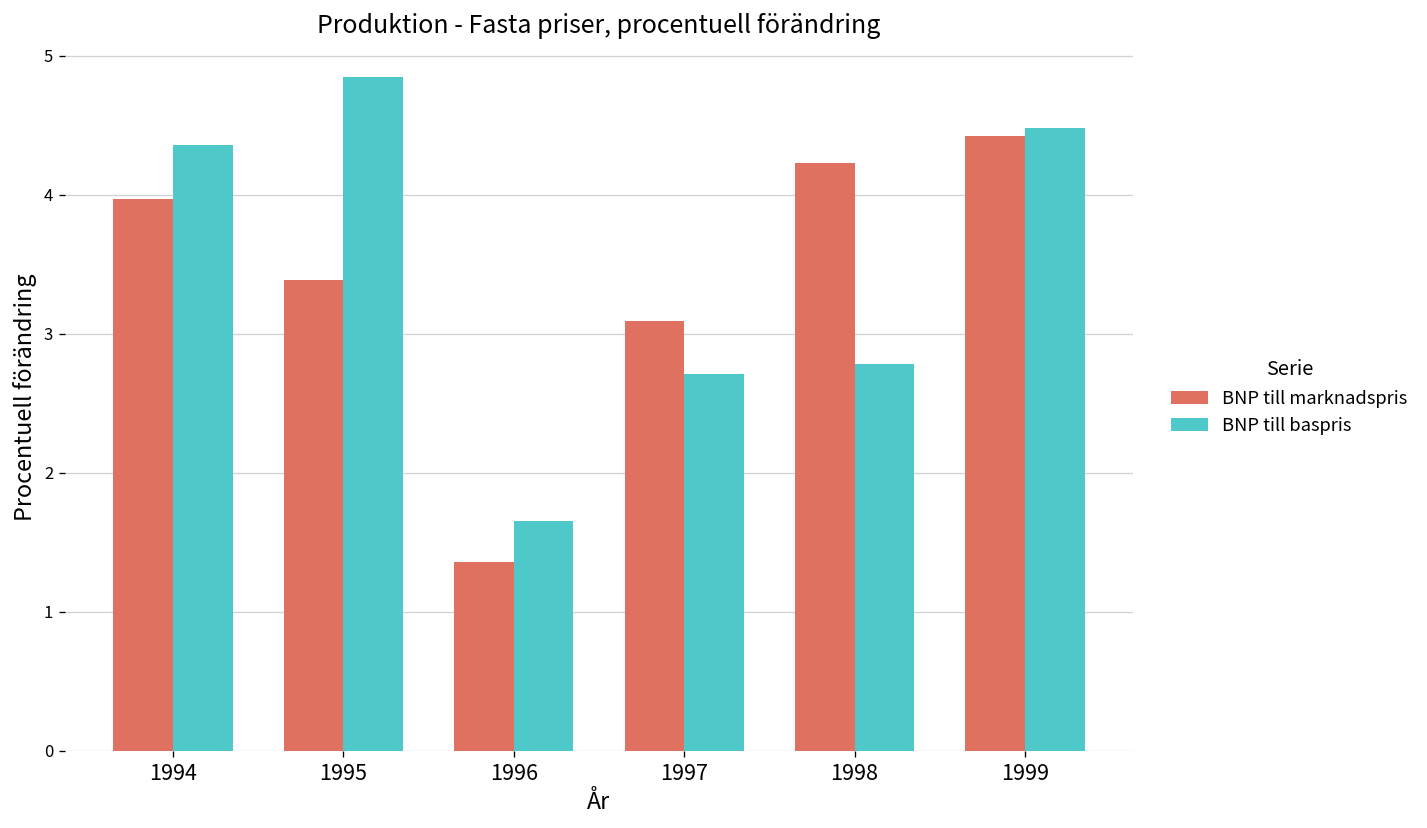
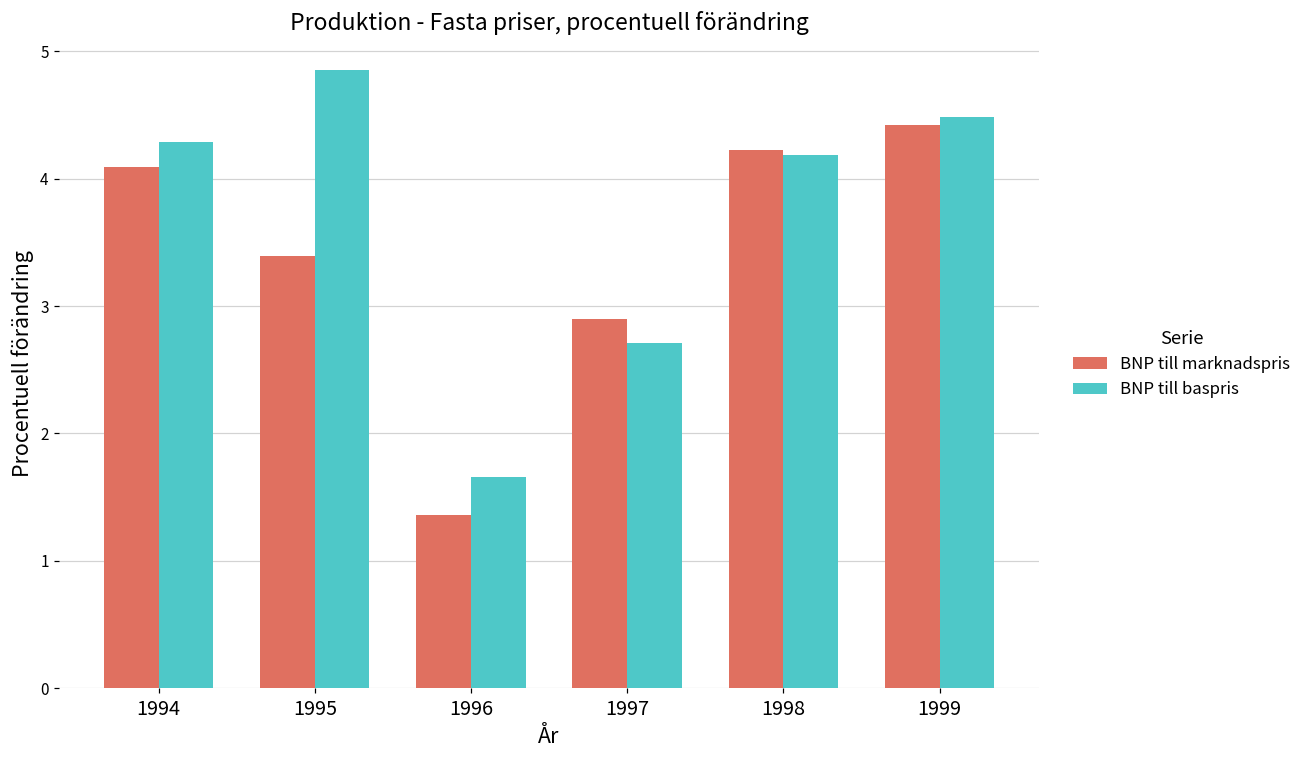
  {
    "BNP till marknadspris": {
-     "1994": 3.97,
+     "1994": 4.09,
      "1995": 3.39,
      "1996": 1.36,
-     "1997": 3.09,
+     "1997": 2.90,
      "1998": 4.23,
      "1999": 4.42
    },
    "BNP till baspris": {
-     "1994": 4.36,
+     "1994": 4.28,
      "1995": 4.85,
      "1996": 1.66,
      "1997": 2.71,
-     "1998": 2.78,
+     "1998": 4.19,
      "1999": 4.48
    }
  }
